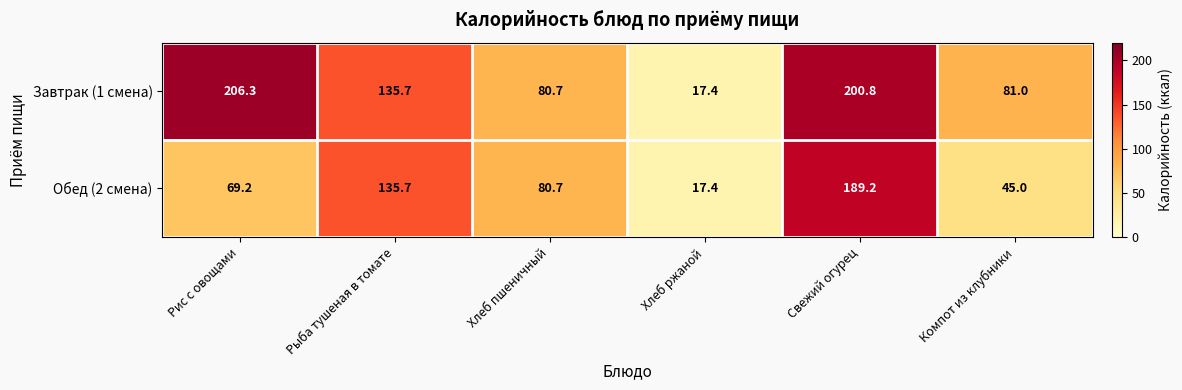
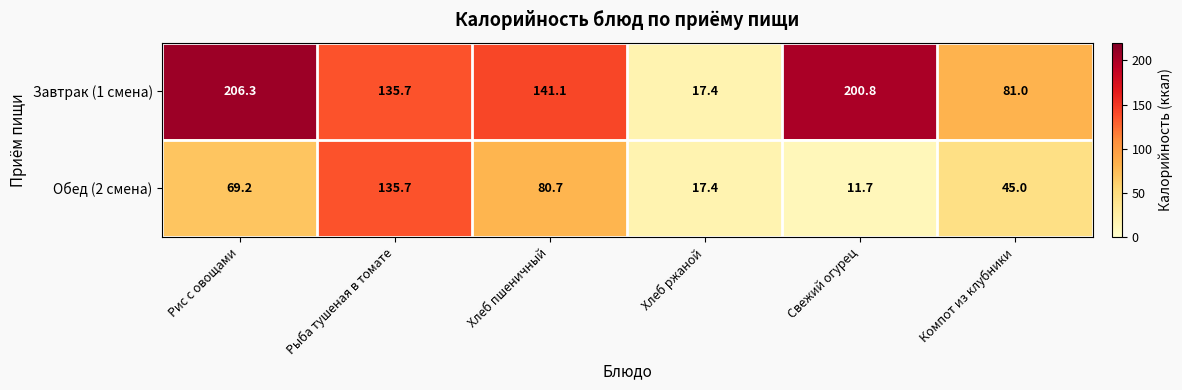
  {
    "Завтрак (1 смена)": {
      "Рис с овощами": 206.3,
      "Рыба тушеная в томате": 135.7,
-     "Хлеб пшеничный": 80.7,
+     "Хлеб пшеничный": 141.1,
      "Хлеб ржаной": 17.4,
      "Свежий огурец": 200.8,
      "Компот из клубники": 81.0
    },
    "Обед (2 смена)": {
      "Рис с овощами": 69.2,
      "Рыба тушеная в томате": 135.7,
      "Хлеб пшеничный": 80.7,
      "Хлеб ржаной": 17.4,
-     "Свежий огурец": 189.2,
+     "Свежий огурец": 11.7,
      "Компот из клубники": 45.0
    }
  }
